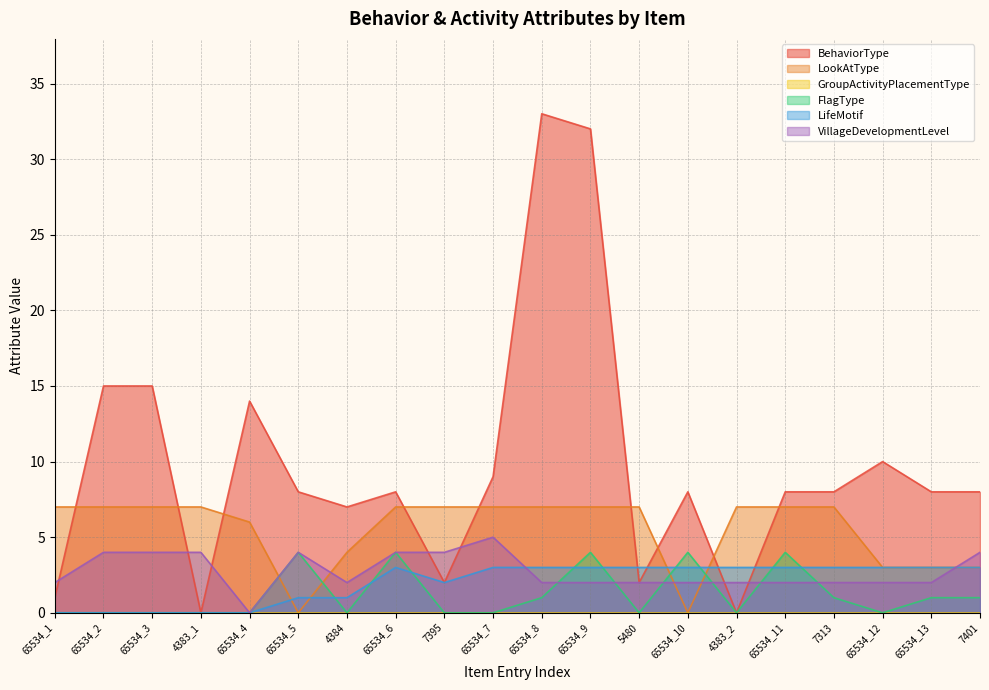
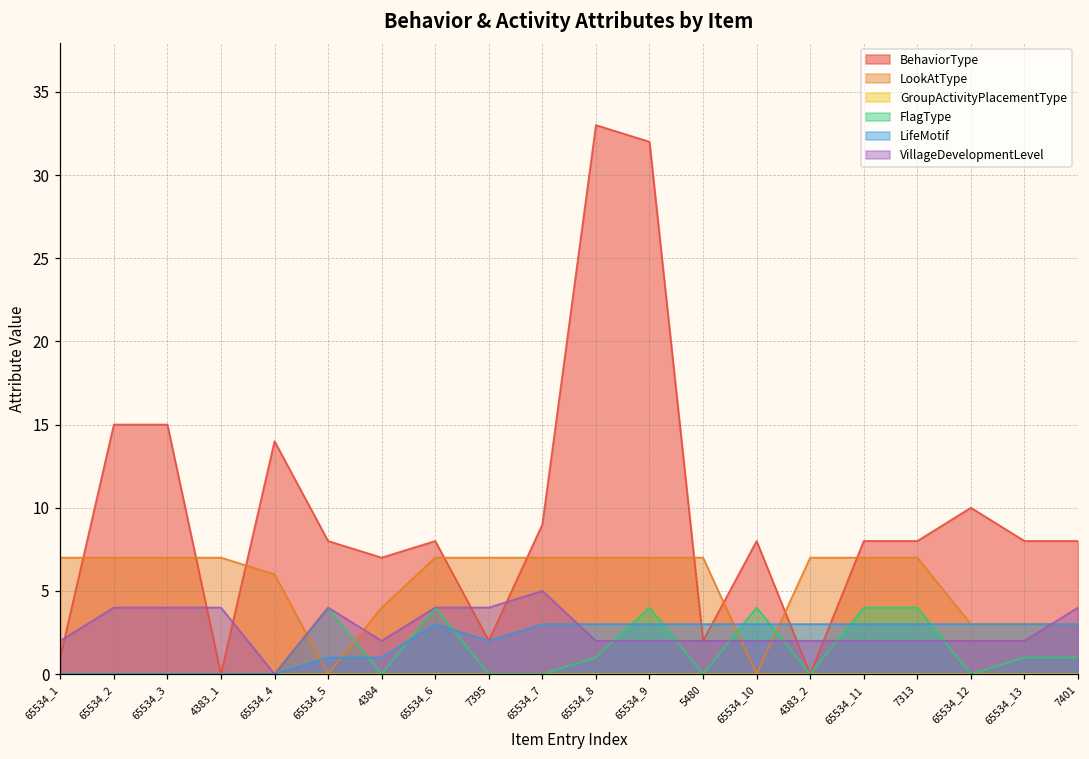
  {
    "FlagType": {
      "65534_8": 1,
      "65534_9": 4,
      "65534_10": 4,
      "65534_11": 4,
-     "7313": 1,
+     "7313": 4,
      "65534_13": 1,
      "7401": 1
    },
    "LifeMotif": {
      "65534_5": 1,
      "4384": 1,
      "65534_6": 3,
      "65534_7": 3,
      "65534_8": 3,
      "65534_9": 3,
      "5480": 3,
      "65534_10": 3,
      "4383_2": 3,
      "65534_11": 3,
      "7313": 3
    },
    "VillageDevelopmentLevel": {
      "65534_1": 2,
      "65534_2": 4,
      "65534_3": 4,
      "4383_1": 4,
      "4384": 2,
      "7395": 4,
      "65534_7": 5,
      "65534_8": 2,
      "65534_9": 2,
      "65534_10": 2,
      "4383_2": 2,
      "65534_11": 2,
      "7313": 2,
      "65534_12": 2,
      "65534_13": 2,
      "7401": 4
    }
  }
